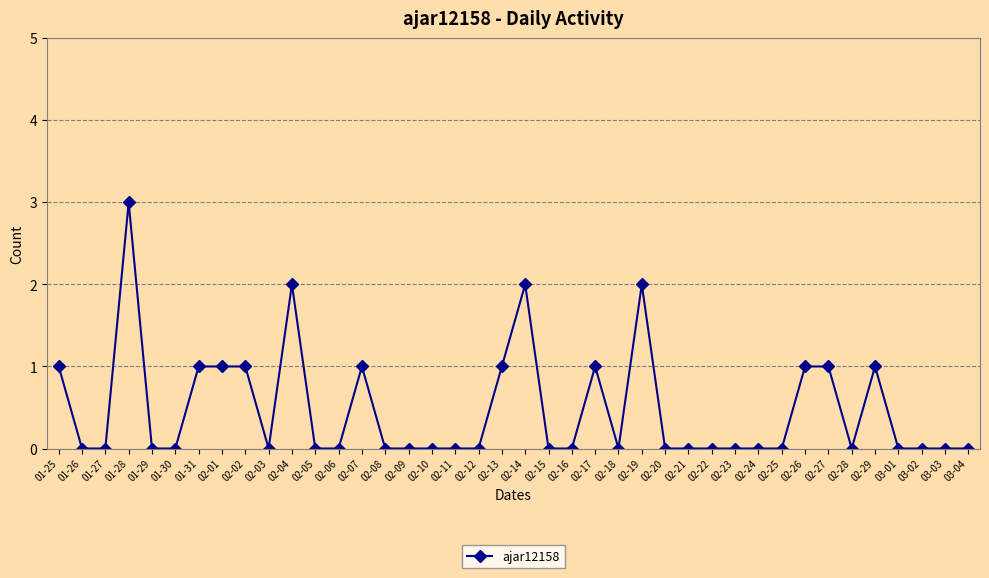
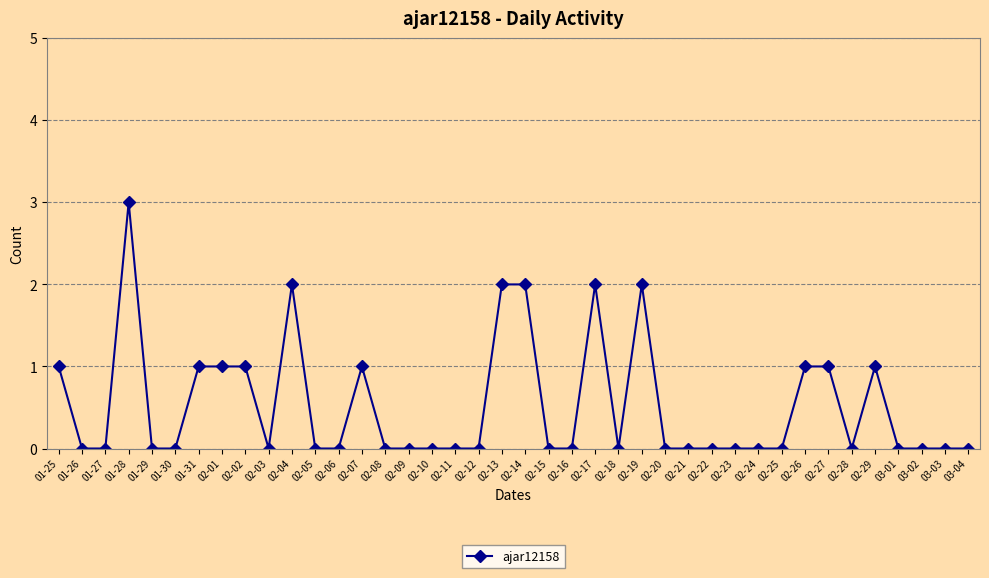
  {
    "01-25": 1,
    "01-26": 0,
    "01-27": 0,
    "01-28": 3,
    "01-29": 0,
    "01-30": 0,
    "01-31": 1,
    "02-01": 1,
    "02-02": 1,
    "02-03": 0,
    "02-04": 2,
    "02-05": 0,
    "02-06": 0,
    "02-07": 1,
    "02-08": 0,
    "02-09": 0,
    "02-10": 0,
    "02-11": 0,
    "02-12": 0,
-   "02-13": 1,
+   "02-13": 2,
    "02-14": 2,
    "02-15": 0,
    "02-16": 0,
-   "02-17": 1,
+   "02-17": 2,
    "02-18": 0,
    "02-19": 2,
    "02-20": 0,
    "02-21": 0,
    "02-22": 0,
    "02-23": 0,
    "02-24": 0,
    "02-25": 0,
    "02-26": 1,
    "02-27": 1,
    "02-28": 0,
    "02-29": 1,
    "03-01": 0,
    "03-02": 0,
    "03-03": 0,
    "03-04": 0
  }
